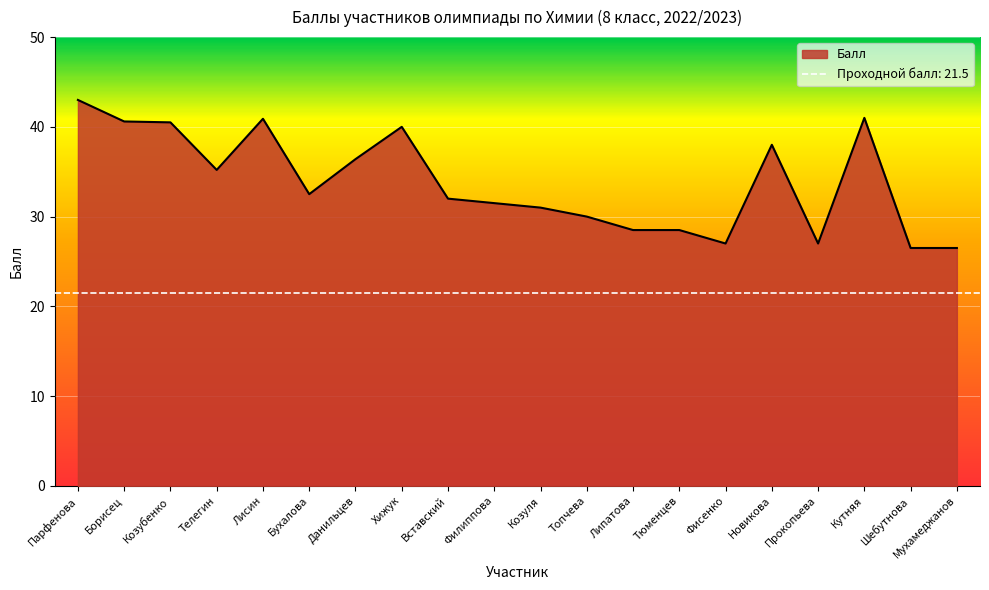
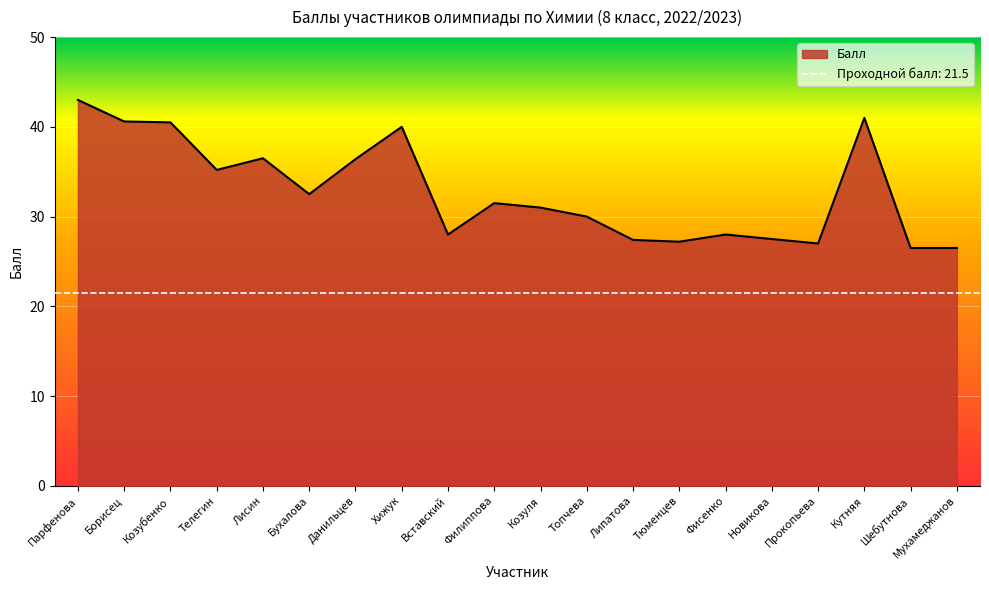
  {
    "Парфенова": 43,
    "Борисец": 41,
    "Козубенко": 41,
    "Телегин": 35,
-   "Лисин": 41,
+   "Лисин": 37,
    "Бухалова": 33,
    "Данильцев": 36,
    "Хижук": 40,
-   "Вставский": 32,
+   "Вставский": 28,
    "Филиппова": 32,
    "Козуля": 31,
    "Топчева": 30,
-   "Липатова": 29,
-   "Тюменцев": 29,
-   "Фисенко": 27,
-   "Новикова": 38,
+   "Липатова": 27,
+   "Тюменцев": 27,
+   "Фисенко": 28,
+   "Новикова": 28,
    "Прокопьева": 27,
    "Кутняя": 41,
    "Шебутнова": 27,
    "Мухамеджанов": 27
  }
